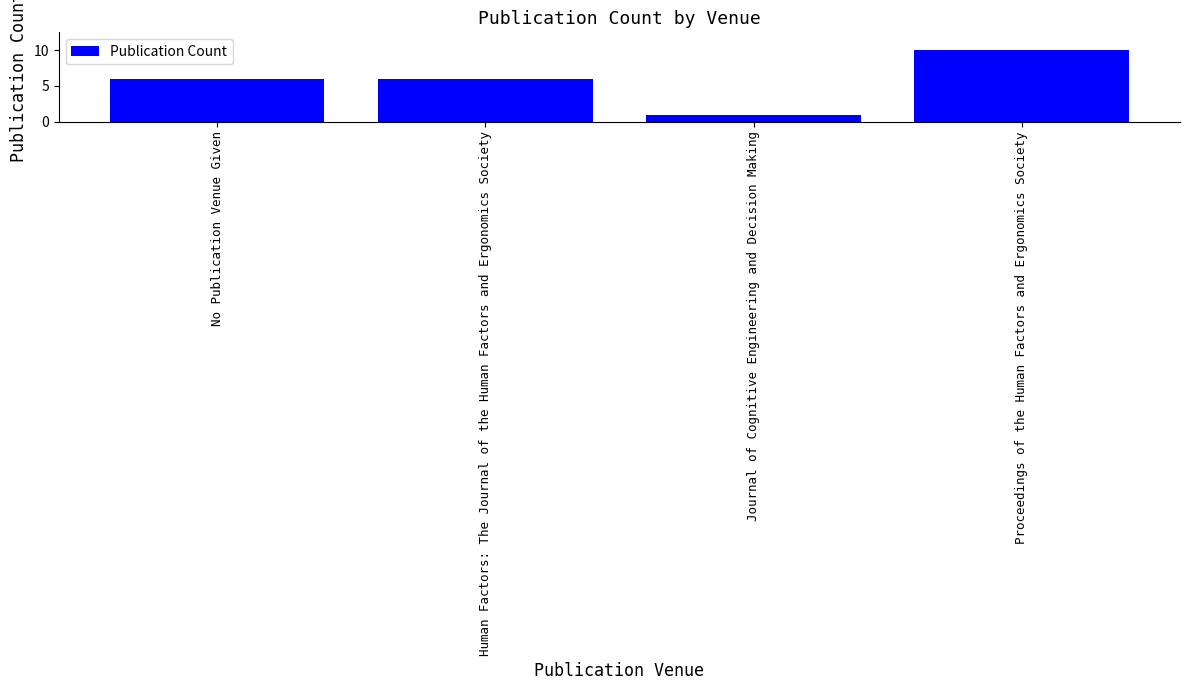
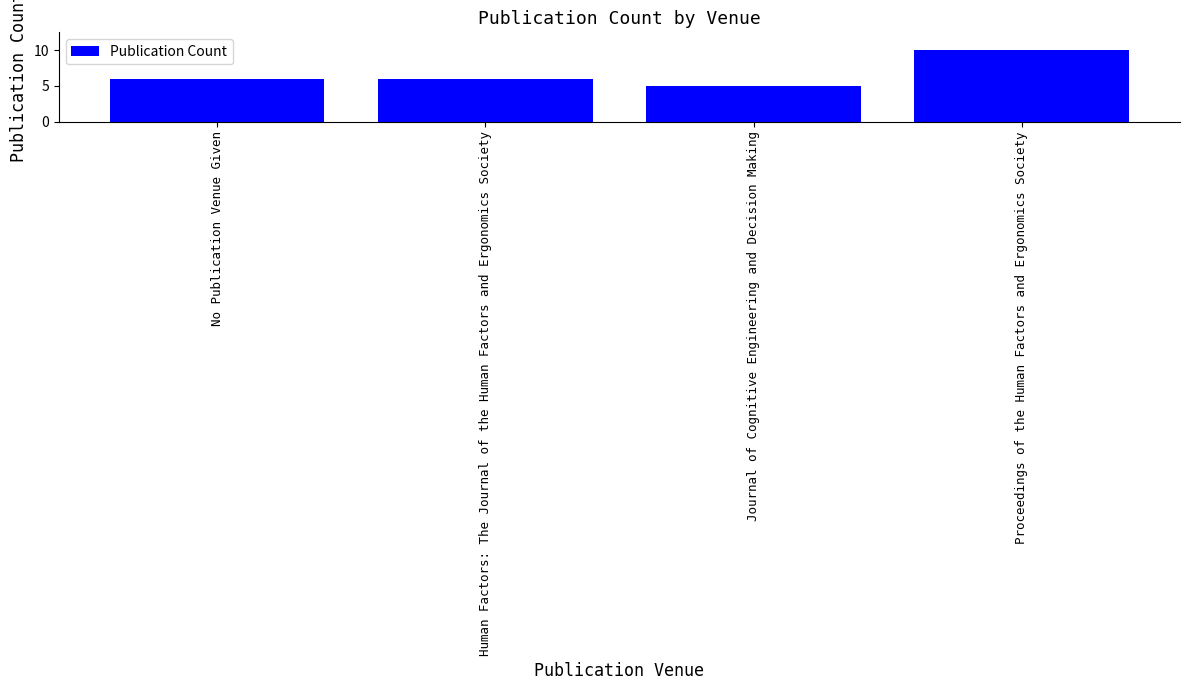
  {
    "No Publication Venue Given": 6,
    "Human Factors: The Journal of the Human Factors and Ergonomics Society": 6,
-   "Journal of Cognitive Engineering and Decision Making": 1,
+   "Journal of Cognitive Engineering and Decision Making": 5,
    "Proceedings of the Human Factors and Ergonomics Society": 10
  }
